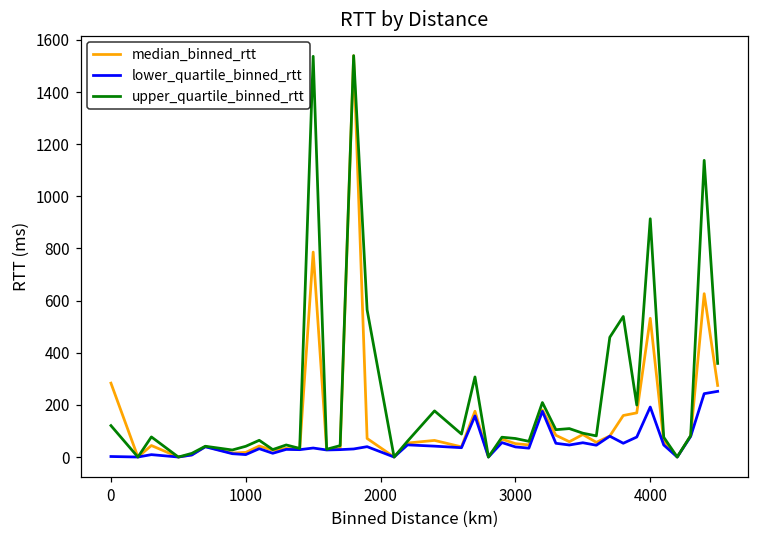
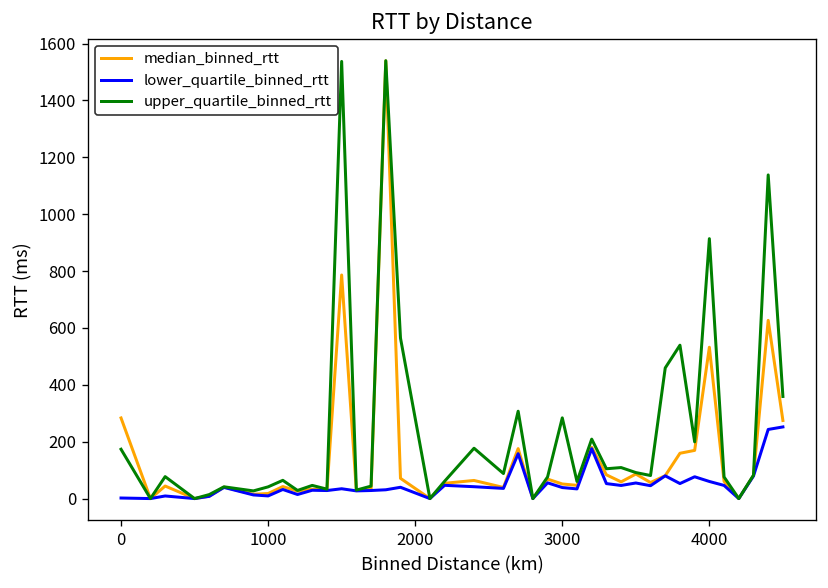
  {
    "median_binned_rtt": {
      "0": 280,
      "3000": 50,
      "4000": 530
    },
    "lower_quartile_binned_rtt": {
      "0": 0,
      "3000": 40,
-     "4000": 190
+     "4000": 60
    },
    "upper_quartile_binned_rtt": {
-     "0": 120,
+     "0": 170,
      "1000": 40,
-     "3000": 70,
+     "3000": 280,
      "4000": 910
    }
  }
